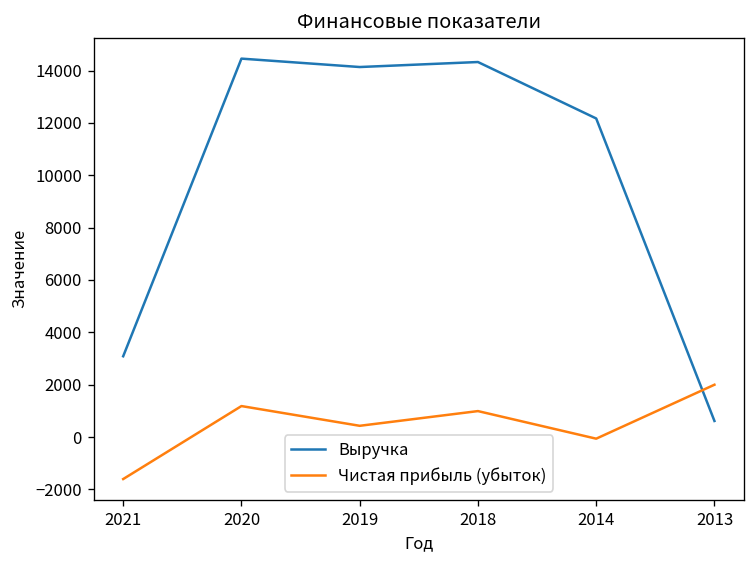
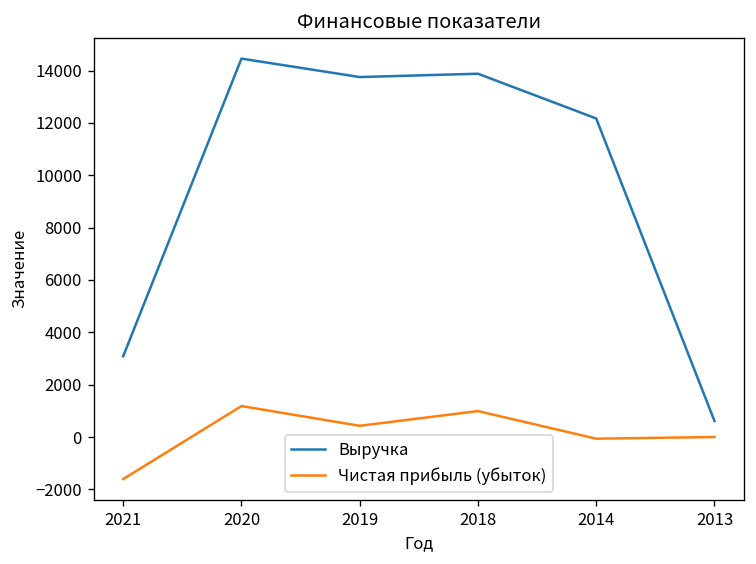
  {
    "Выручка": {
      "2021": 3100,
      "2020": 14500,
-     "2019": 14100,
-     "2018": 14300,
+     "2019": 13800,
+     "2018": 13900,
      "2014": 12200,
      "2013": 600
    },
    "Чистая прибыль (убыток)": {
      "2021": -1600,
      "2020": 1200,
      "2019": 400,
      "2018": 1000,
      "2014": -100,
-     "2013": 2000
+     "2013": 0
    }
  }
